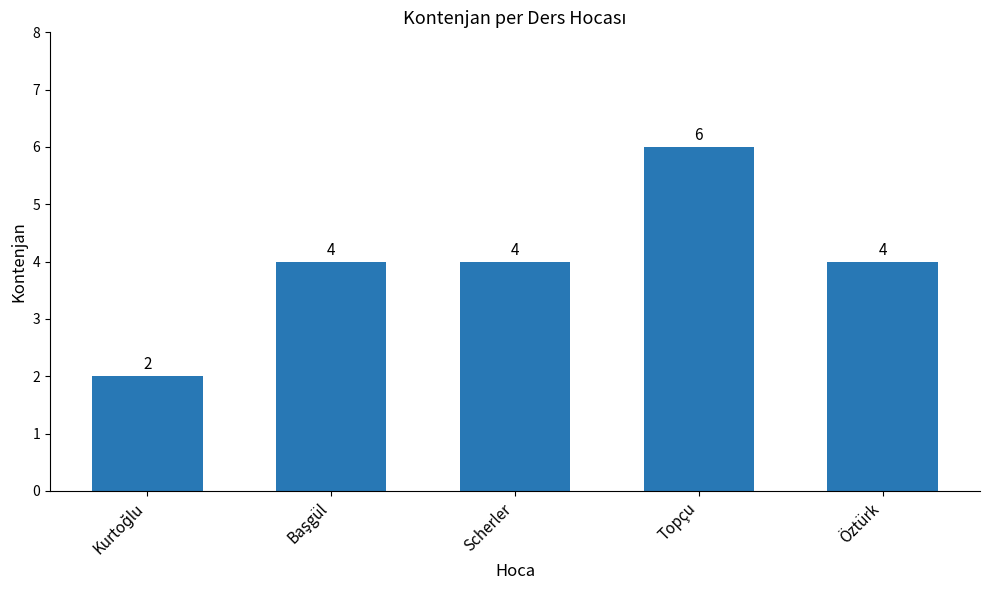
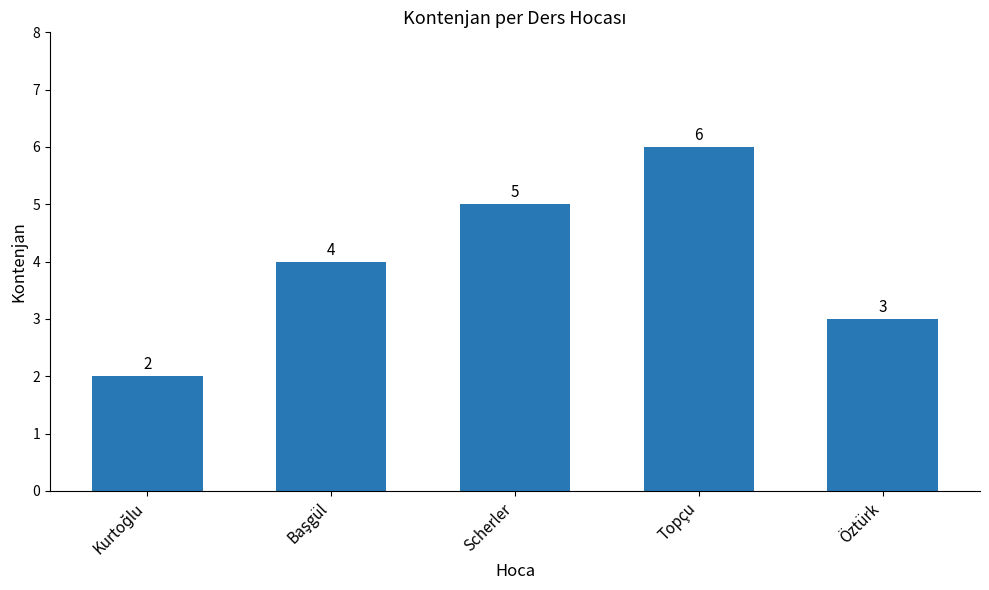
  {
    "Kurtoğlu": 2,
    "Başgül": 4,
-   "Scherler": 4,
+   "Scherler": 5,
    "Topçu": 6,
-   "Öztürk": 4
+   "Öztürk": 3
  }
